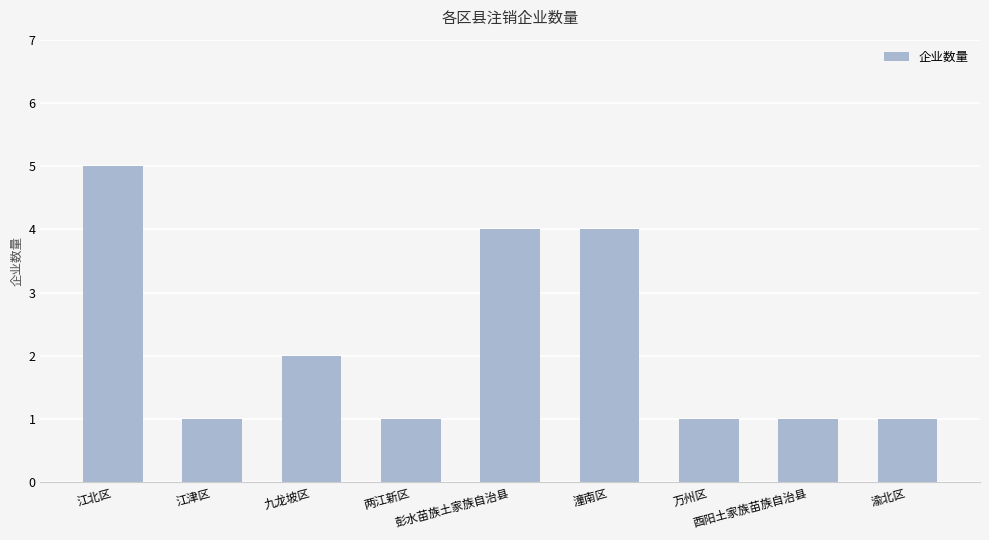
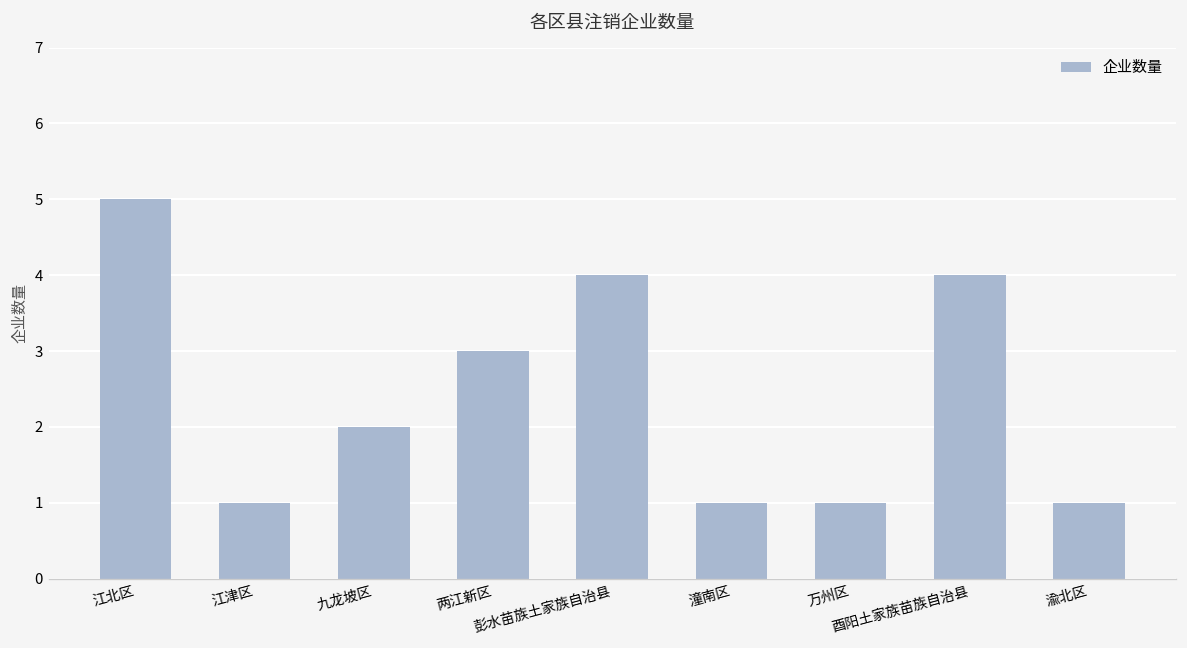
  {
    "江北区": 5,
    "江津区": 1,
    "九龙坡区": 2,
-   "两江新区": 1,
+   "两江新区": 3,
    "彭水苗族土家族自治县": 4,
-   "潼南区": 4,
+   "潼南区": 1,
    "万州区": 1,
-   "酉阳土家族苗族自治县": 1,
+   "酉阳土家族苗族自治县": 4,
    "渝北区": 1
  }
